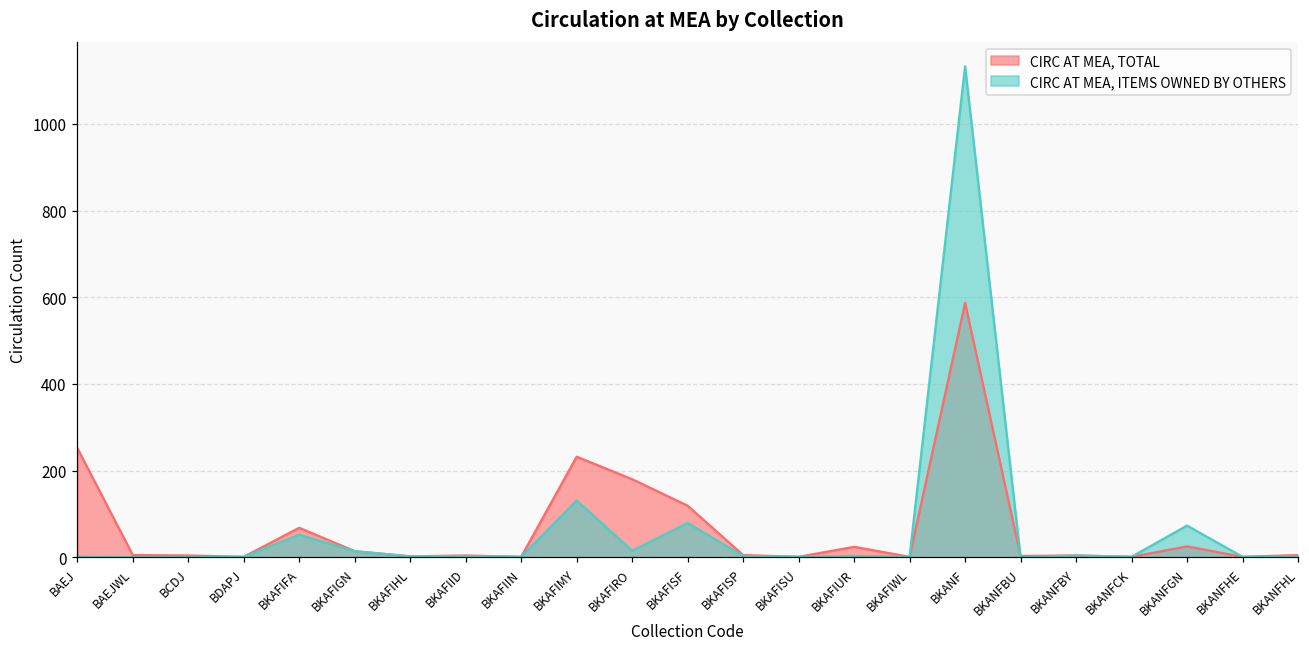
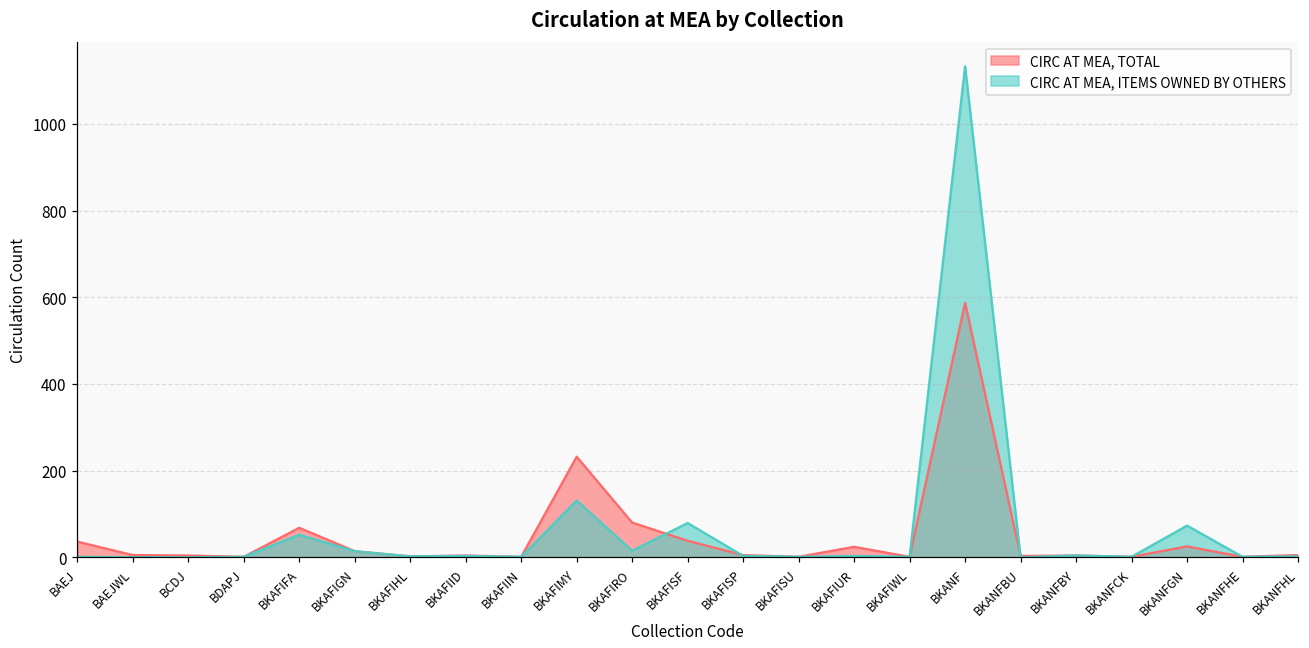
  {
    "CIRC AT MEA, TOTAL": {
-     "BAEJ": 250,
+     "BAEJ": 40,
      "BKAFIFA": 70,
      "BKAFIMY": 230,
-     "BKAFIRO": 180,
-     "BKAFISF": 120,
+     "BKAFIRO": 80,
+     "BKAFISF": 40,
      "BKAFIUR": 20,
      "BKANF": 590,
      "BKANFGN": 30
    },
    "CIRC AT MEA, ITEMS OWNED BY OTHERS": {
      "BAEJ": 0,
      "BKAFIFA": 50,
      "BKAFIMY": 130,
      "BKAFIRO": 20,
      "BKAFISF": 80,
      "BKAFIUR": 0,
      "BKANF": 1130,
      "BKANFGN": 70
    }
  }
